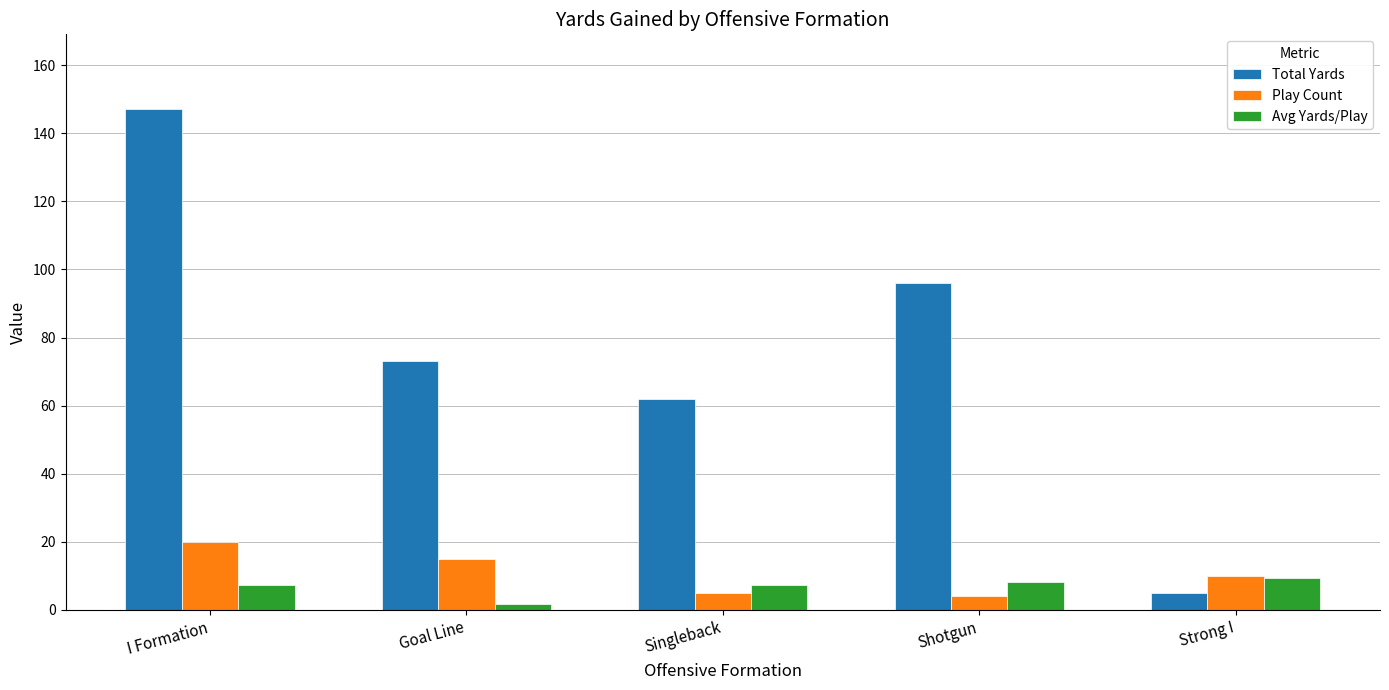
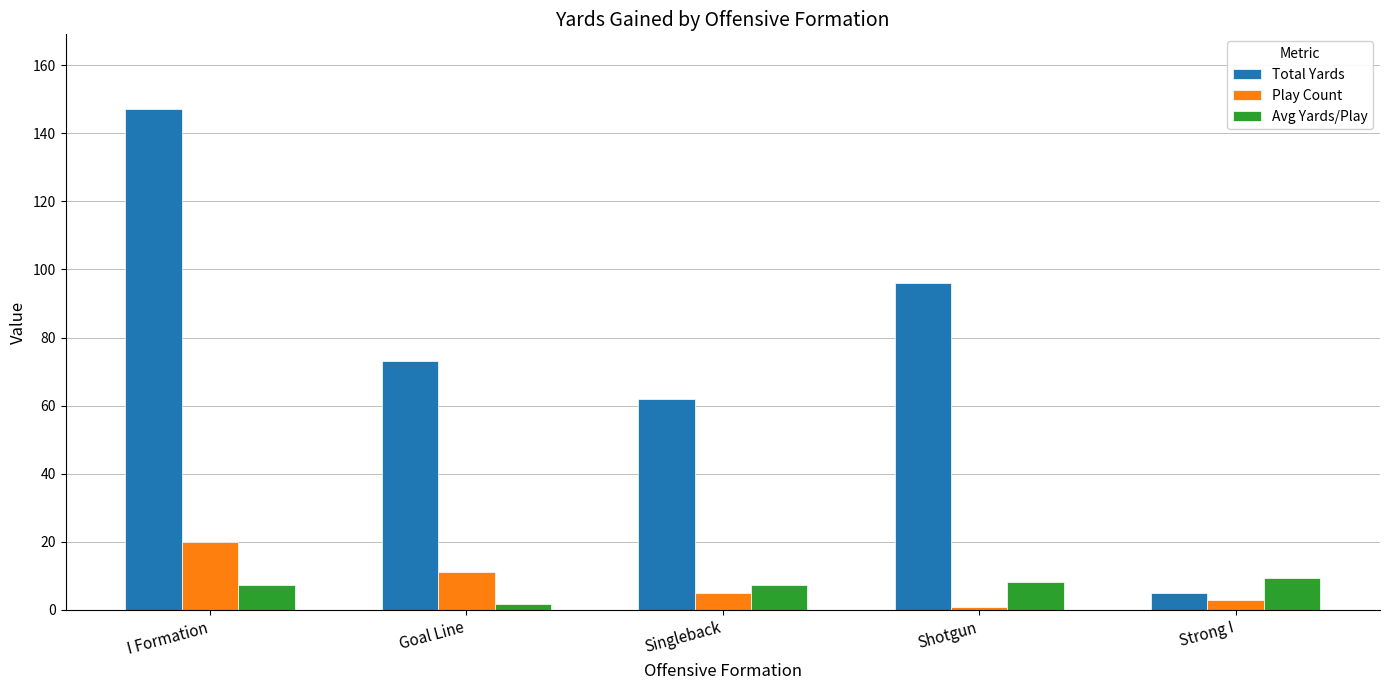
  {
    "Total Yards": {
      "I Formation": 147,
      "Goal Line": 73,
      "Singleback": 62,
      "Shotgun": 96,
      "Strong I": 5
    },
    "Play Count": {
      "I Formation": 20,
-     "Goal Line": 15,
+     "Goal Line": 11,
      "Singleback": 5,
-     "Shotgun": 4,
-     "Strong I": 10
+     "Shotgun": 1,
+     "Strong I": 3
    },
    "Avg Yards/Play": {
      "I Formation": 7,
      "Goal Line": 2,
      "Singleback": 7,
      "Shotgun": 8,
      "Strong I": 9
    }
  }
